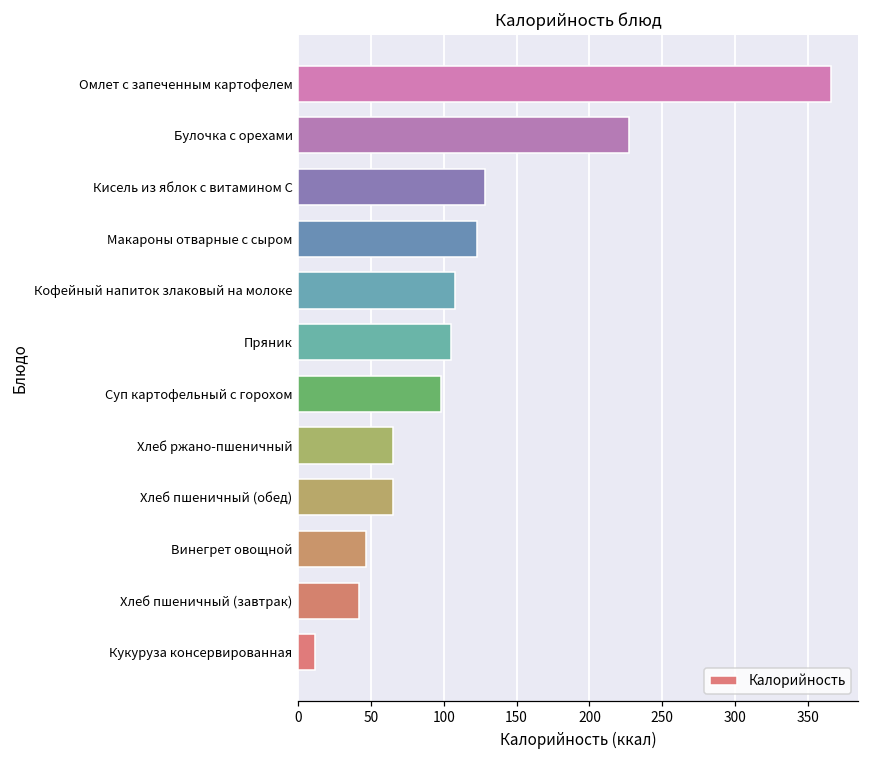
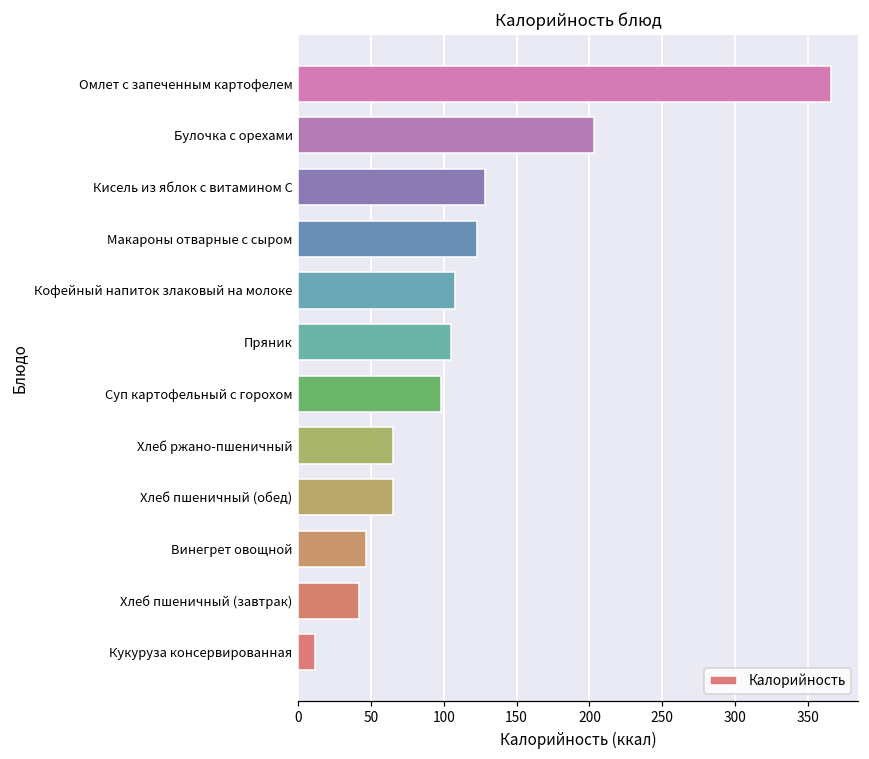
  {
    "Омлет с запеченным картофелем": 366,
-   "Булочка с орехами": 227,
+   "Булочка с орехами": 203,
    "Кисель из яблок с витамином С": 128,
    "Макароны отварные с сыром": 123,
    "Кофейный напиток злаковый на молоке": 108,
    "Пряник": 105,
    "Суп картофельный с горохом": 98,
    "Хлеб ржано-пшеничный": 65,
    "Хлеб пшеничный (обед)": 65,
    "Винегрет овощной": 47,
    "Хлеб пшеничный (завтрак)": 42,
    "Кукуруза консервированная": 12
  }
